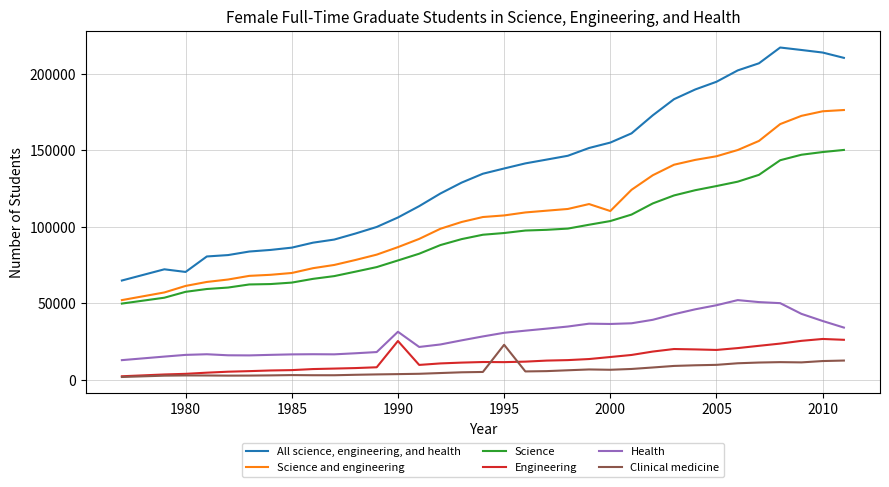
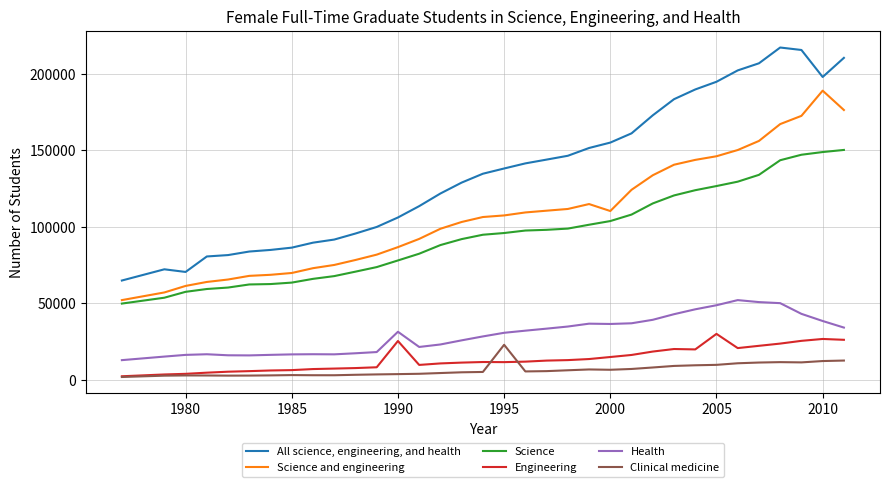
  {
    "All science, engineering, and health": {
      "1980": 70000,
      "1985": 86000,
      "1990": 106000,
      "1995": 138000,
      "2000": 155000,
      "2005": 195000,
-     "2010": 214000
+     "2010": 198000
    },
    "Science and engineering": {
      "1980": 61000,
      "1985": 70000,
      "1990": 87000,
      "1995": 107000,
      "2000": 110000,
      "2005": 146000,
-     "2010": 175000
+     "2010": 189000
    },
    "Science": {
      "1980": 57000,
      "1985": 63000,
      "1990": 78000,
      "1995": 96000,
      "2000": 104000,
      "2005": 127000,
      "2010": 149000
    },
    "Engineering": {
      "1985": 6000,
      "1990": 25000,
      "1995": 12000,
      "2000": 15000,
-     "2005": 19000,
+     "2005": 30000,
      "2010": 27000
    },
    "Health": {
      "1980": 16000,
      "1985": 17000,
      "1990": 31000,
      "1995": 31000,
      "2000": 36000,
      "2005": 49000,
      "2010": 38000
    },
    "Clinical medicine": {
      "1985": 3000,
      "1990": 4000,
      "1995": 23000,
      "2000": 7000,
      "2005": 10000,
      "2010": 12000
    }
  }
